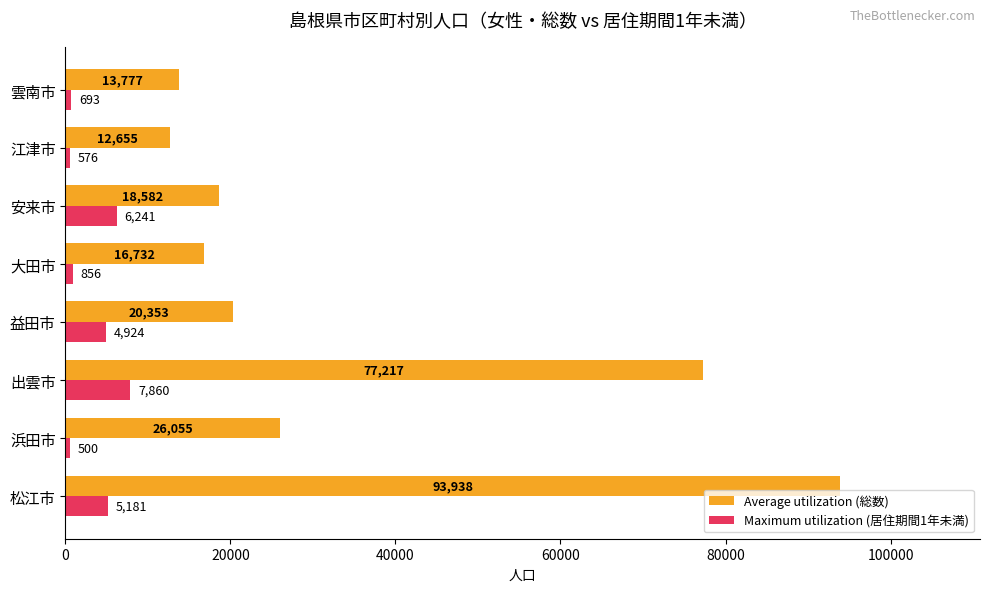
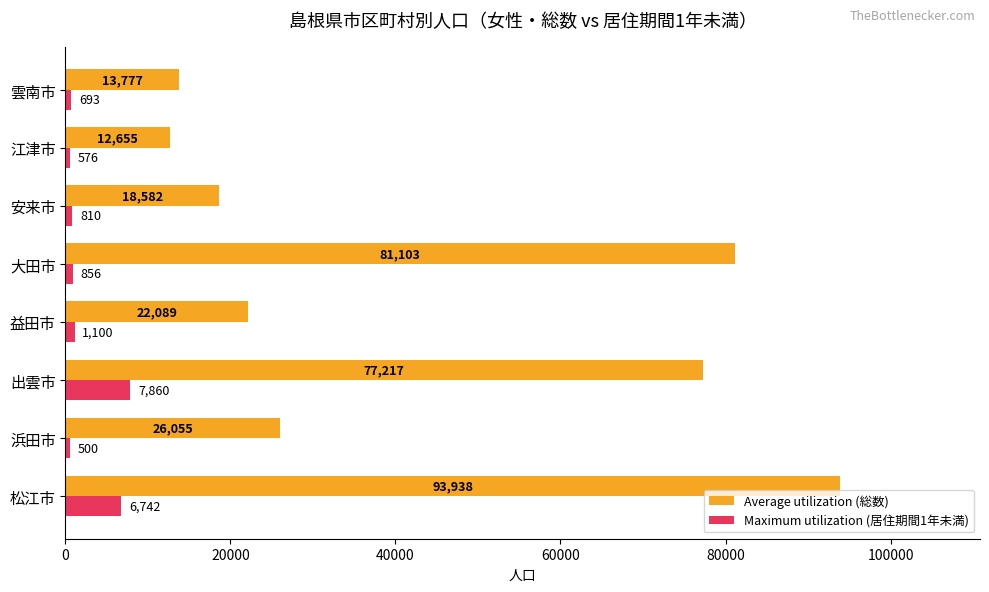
  {
    "Average utilization (総数)": {
      "雲南市": "13,777",
      "江津市": "12,655",
      "安来市": "18,582",
-     "大田市": "16,732",
-     "益田市": "20,353",
+     "大田市": "81,103",
+     "益田市": "22,089",
      "出雲市": "77,217",
      "浜田市": "26,055",
      "松江市": "93,938"
    },
    "Maximum utilization (居住期間1年未満)": {
      "雲南市": "693",
      "江津市": "576",
-     "安来市": "6,241",
+     "安来市": "810",
      "大田市": "856",
-     "益田市": "4,924",
+     "益田市": "1,100",
      "出雲市": "7,860",
      "浜田市": "500",
-     "松江市": "5,181"
+     "松江市": "6,742"
    }
  }
